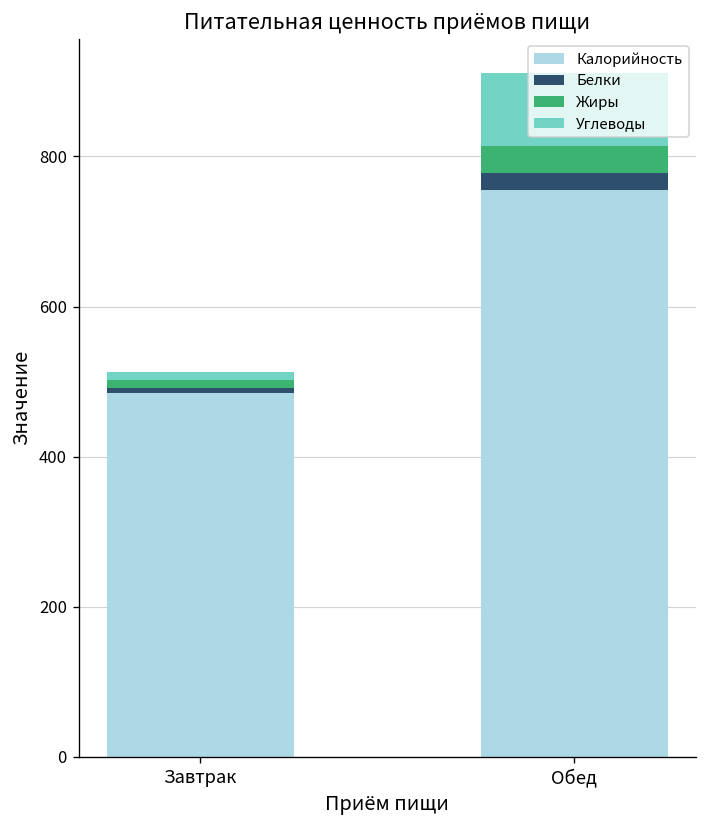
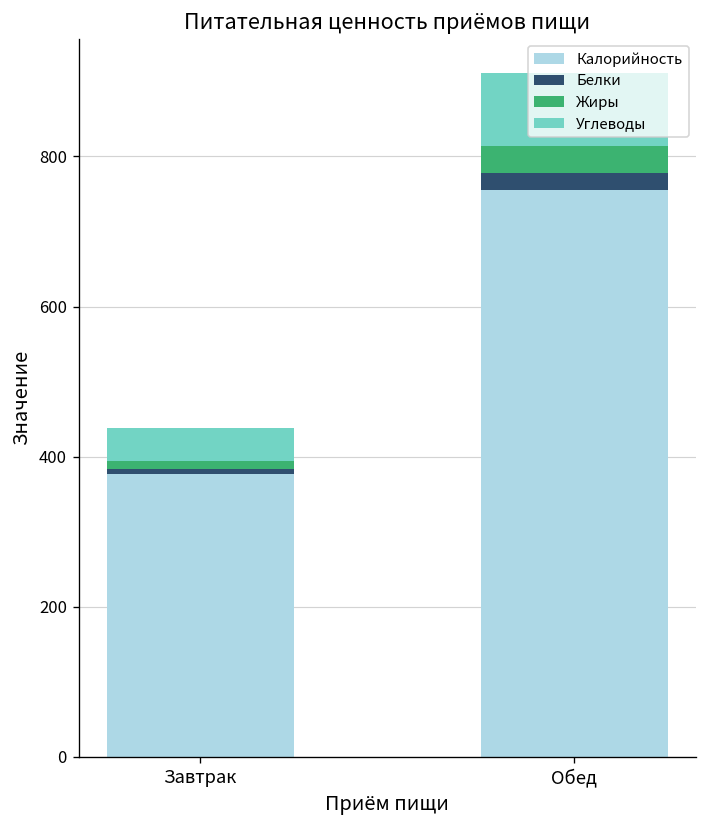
  {
    "Калорийность": {
-     "Завтрак": 480,
+     "Завтрак": 380,
      "Обед": 750
    },
    "Белки": {
      "Завтрак": 10,
      "Обед": 20
    },
    "Жиры": {
      "Завтрак": 10,
      "Обед": 40
    },
    "Углеводы": {
-     "Завтрак": 10
+     "Завтрак": 40
    }
  }
